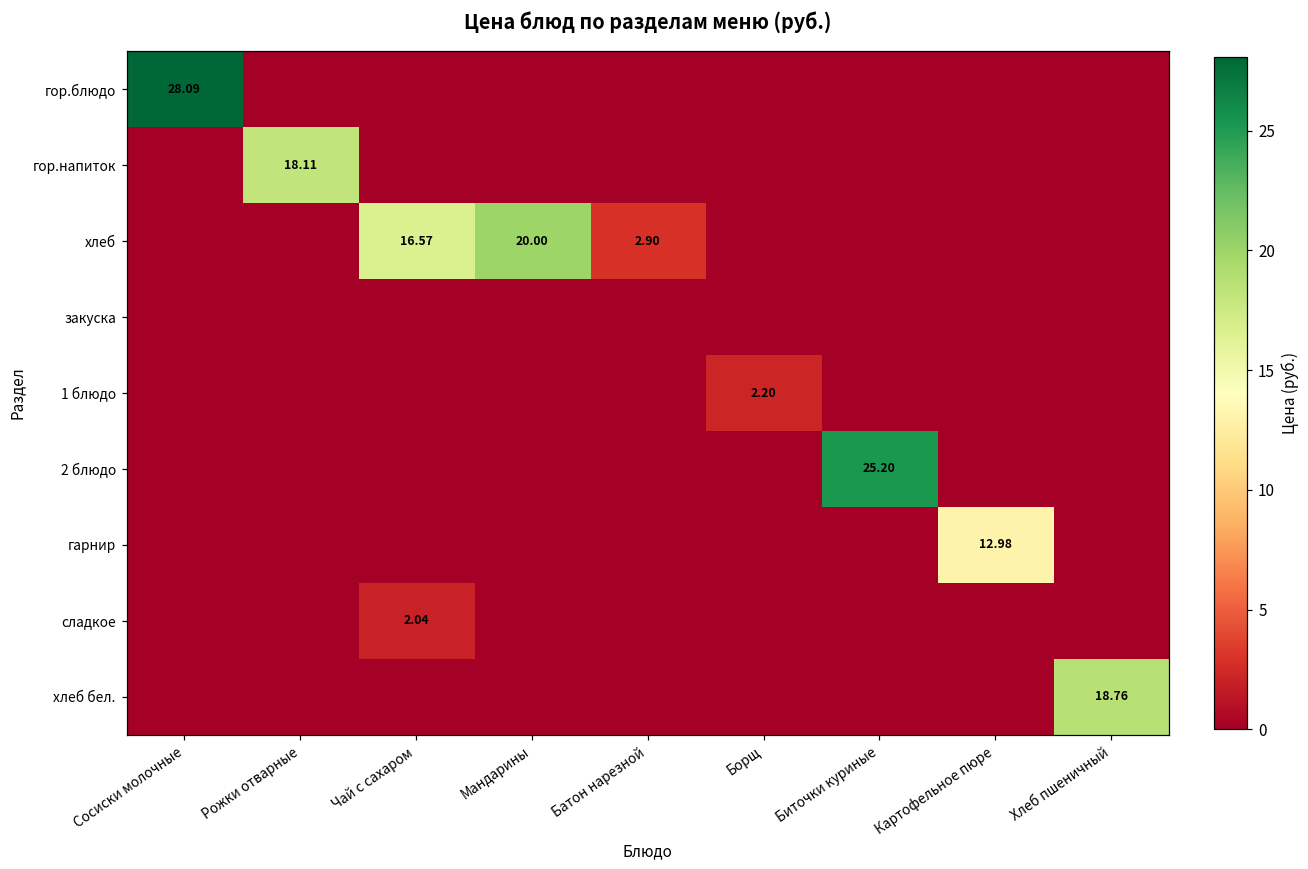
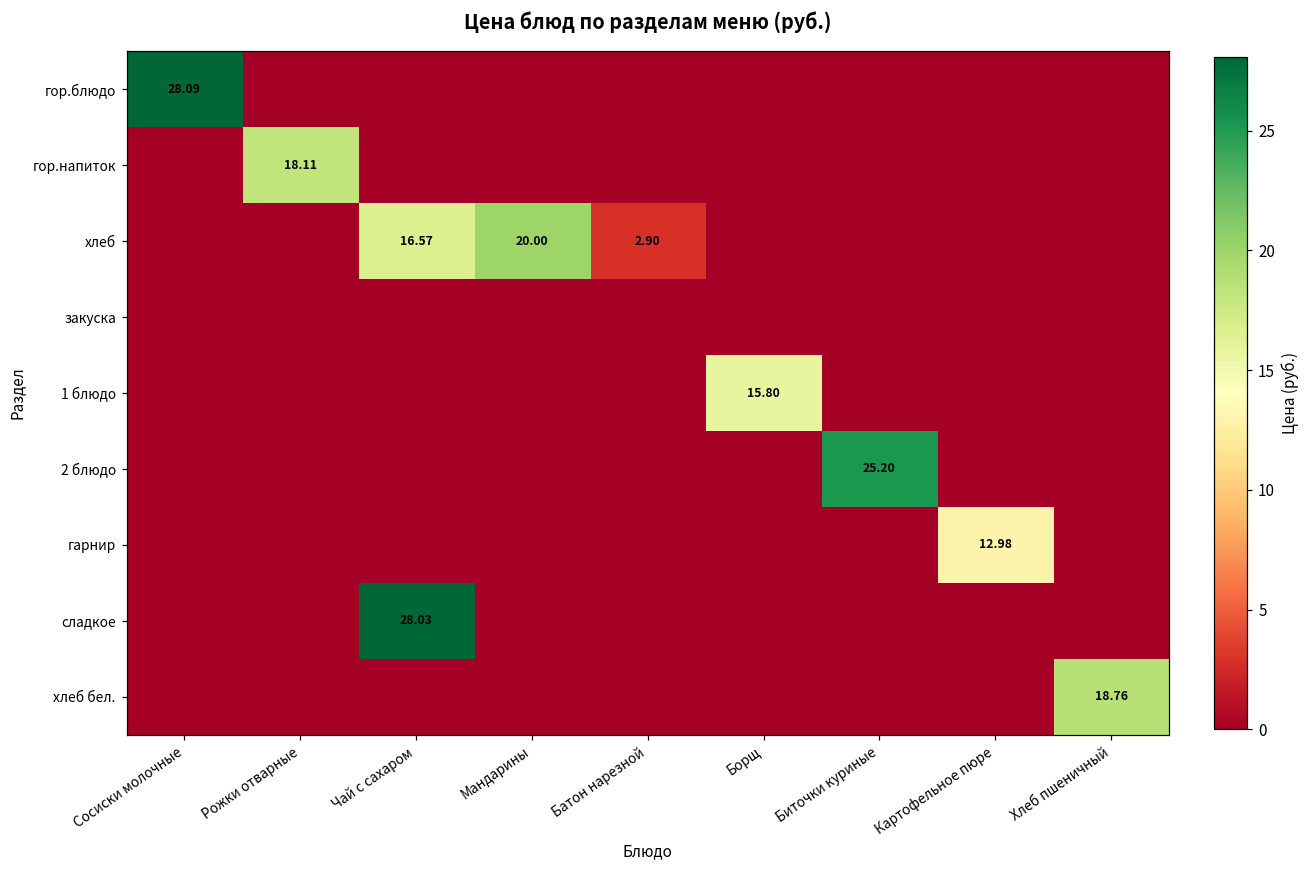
  {
    "гор.блюдо": {
      "Сосиски молочные": 28.09
    },
    "гор.напиток": {
      "Рожки отварные": 18.11
    },
    "хлеб": {
      "Чай с сахаром": 16.57,
      "Мандарины": 20.00,
      "Батон нарезной": 2.90
    },
    "1 блюдо": {
-     "Борщ": 2.20
+     "Борщ": 15.80
    },
    "2 блюдо": {
      "Биточки куриные": 25.20
    },
    "гарнир": {
      "Картофельное пюре": 12.98
    },
    "сладкое": {
-     "Чай с сахаром": 2.04
+     "Чай с сахаром": 28.03
    },
    "хлеб бел.": {
      "Хлеб пшеничный": 18.76
    }
  }
